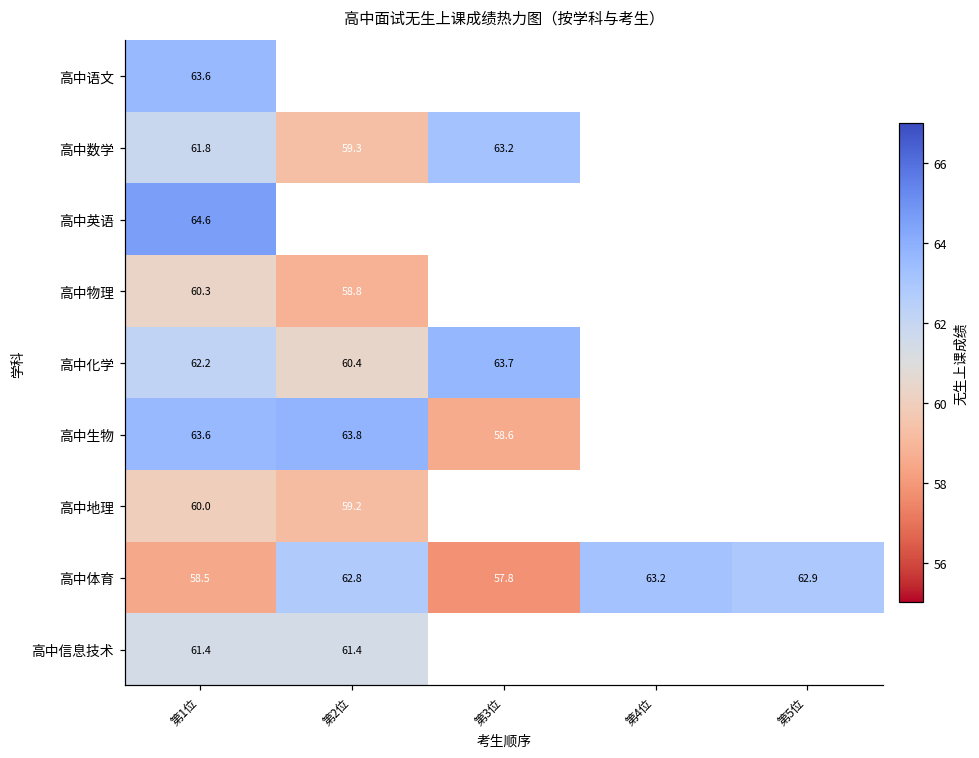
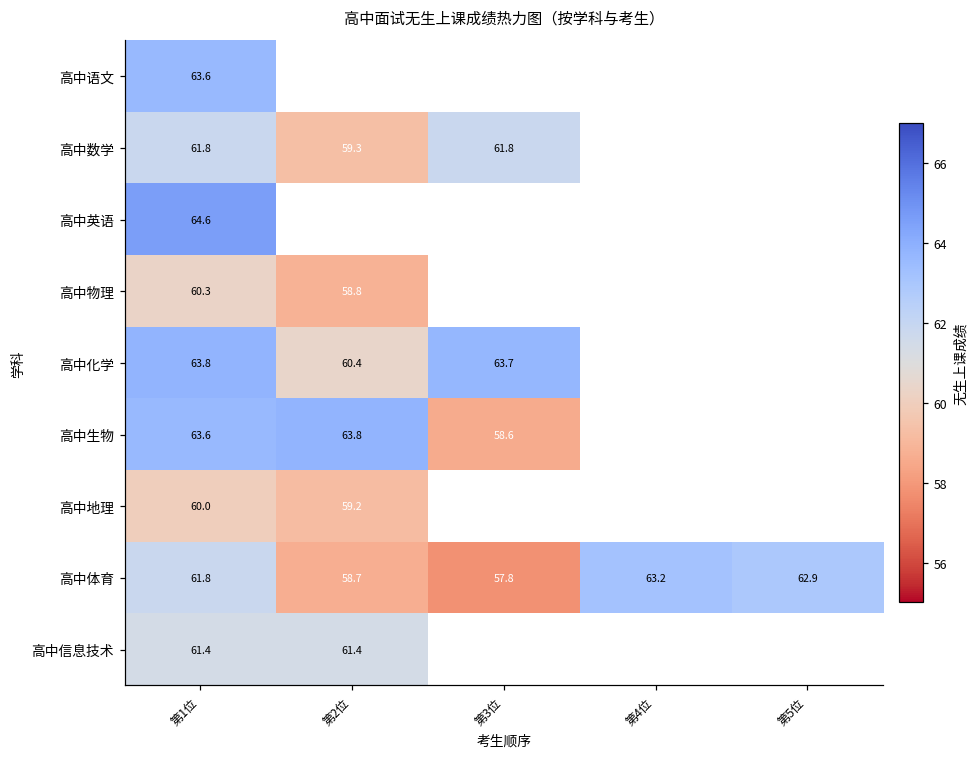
  {
    "高中语文": {
      "第1位": 63.6
    },
    "高中数学": {
      "第1位": 61.8,
      "第2位": 59.3,
-     "第3位": 63.2
+     "第3位": 61.8
    },
    "高中英语": {
      "第1位": 64.6
    },
    "高中物理": {
      "第1位": 60.3,
      "第2位": 58.8
    },
    "高中化学": {
-     "第1位": 62.2,
+     "第1位": 63.8,
      "第2位": 60.4,
      "第3位": 63.7
    },
    "高中生物": {
      "第1位": 63.6,
      "第2位": 63.8,
      "第3位": 58.6
    },
    "高中地理": {
      "第1位": 60.0,
      "第2位": 59.2
    },
    "高中体育": {
-     "第1位": 58.5,
-     "第2位": 62.8,
+     "第1位": 61.8,
+     "第2位": 58.7,
      "第3位": 57.8,
      "第4位": 63.2,
      "第5位": 62.9
    },
    "高中信息技术": {
      "第1位": 61.4,
      "第2位": 61.4
    }
  }
